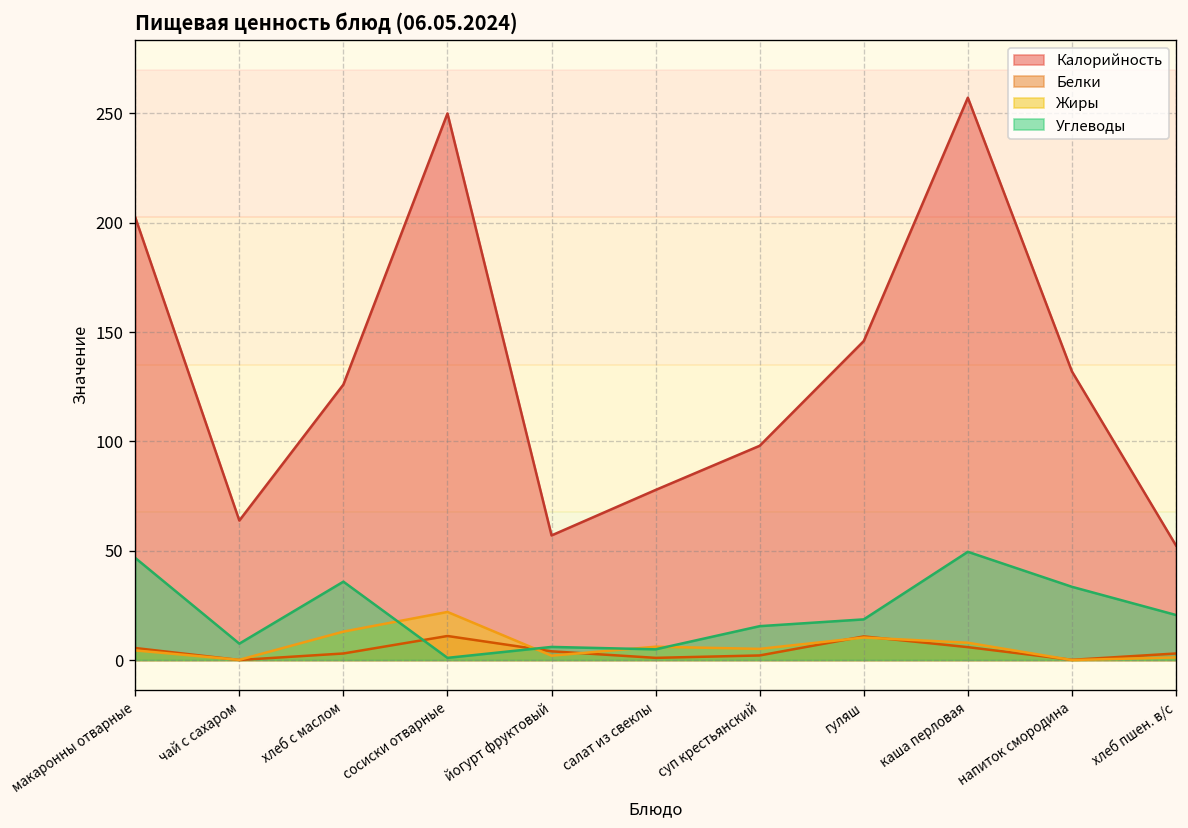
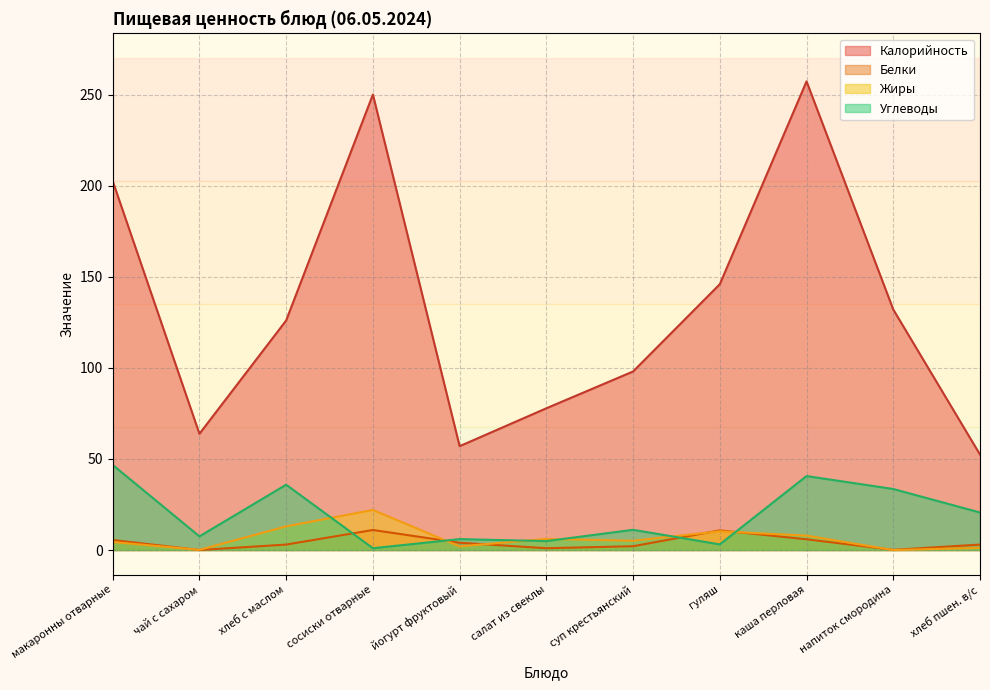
  {
    "Углеводы": {
      "макаронны отварные": 47,
      "чай с сахаром": 8,
      "хлеб с маслом": 36,
      "сосиски отварные": 1,
      "йогурт фруктовый": 6,
-     "суп крестьянский": 16,
-     "гуляш": 19,
-     "каша перловая": 50,
+     "суп крестьянский": 11,
+     "гуляш": 3,
+     "каша перловая": 41,
      "напиток смородина": 34,
      "хлеб пшен. в/с": 21
    }
  }
